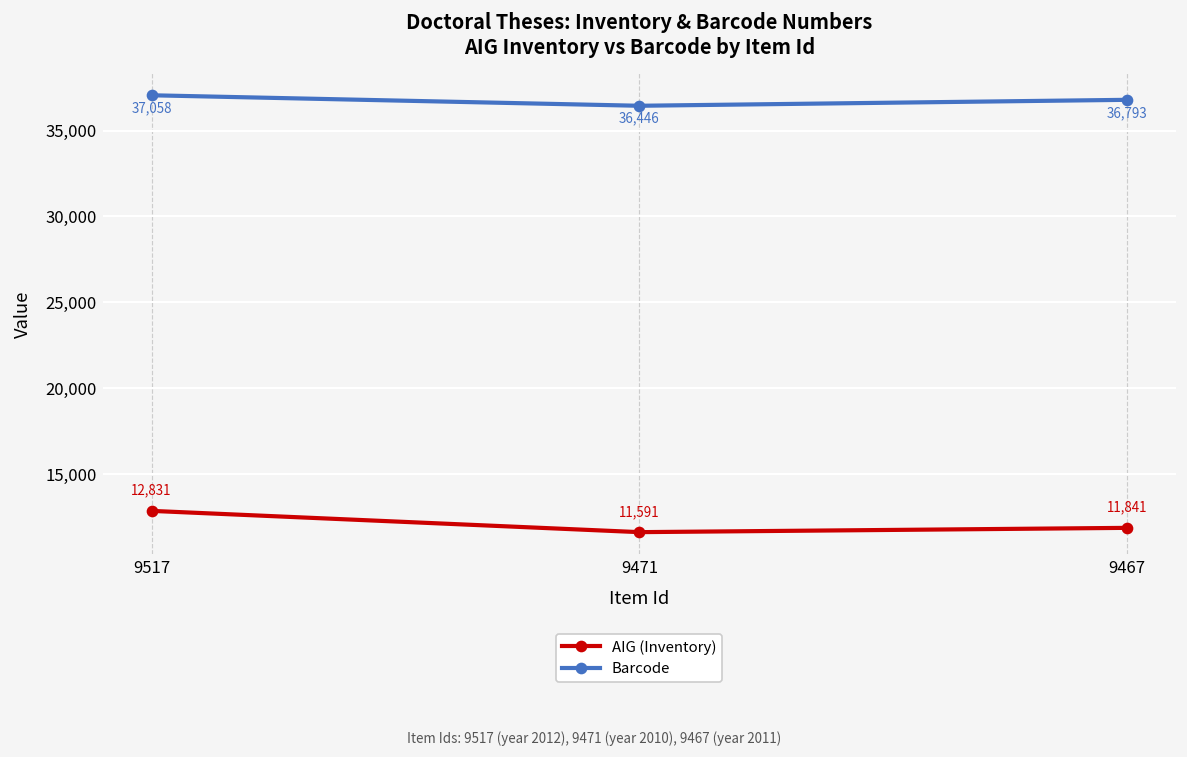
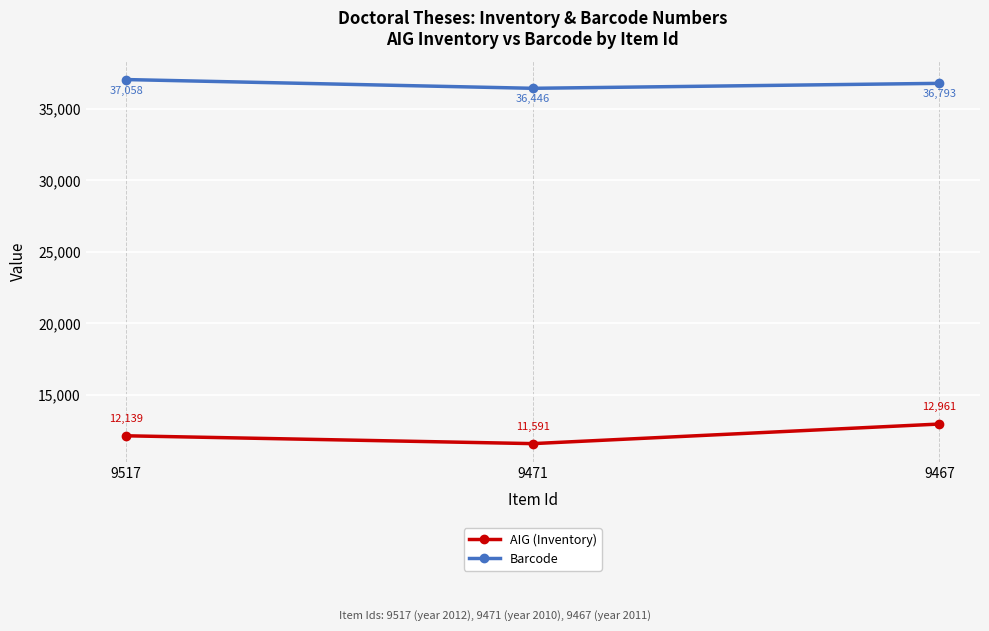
  {
    "AIG (Inventory)": {
-     "9517": "12,831",
+     "9517": "12,139",
      "9471": "11,591",
-     "9467": "11,841"
+     "9467": "12,961"
    },
    "Barcode": {
      "9517": "37,058",
      "9471": "36,446",
      "9467": "36,793"
    }
  }
